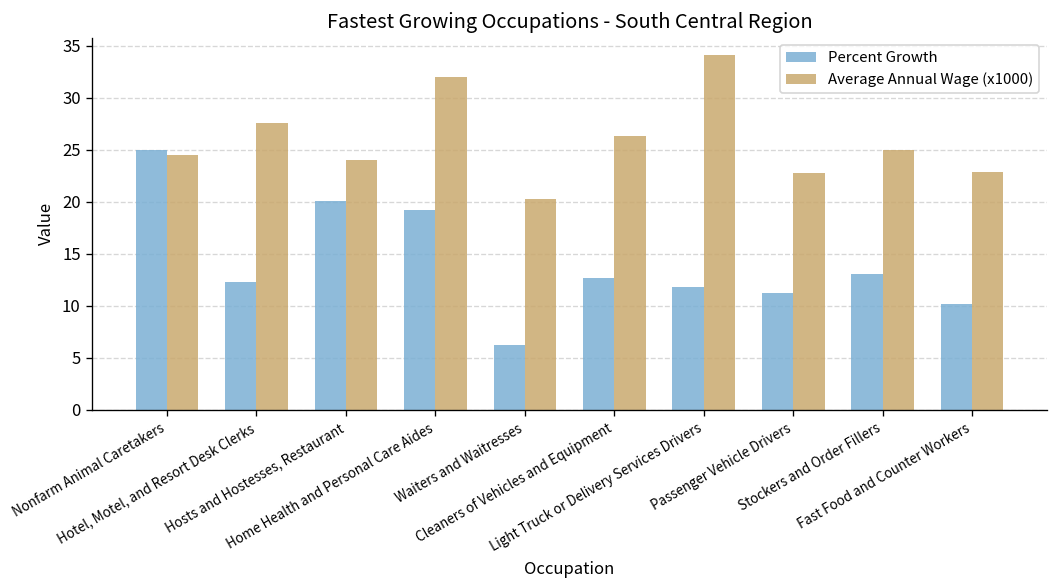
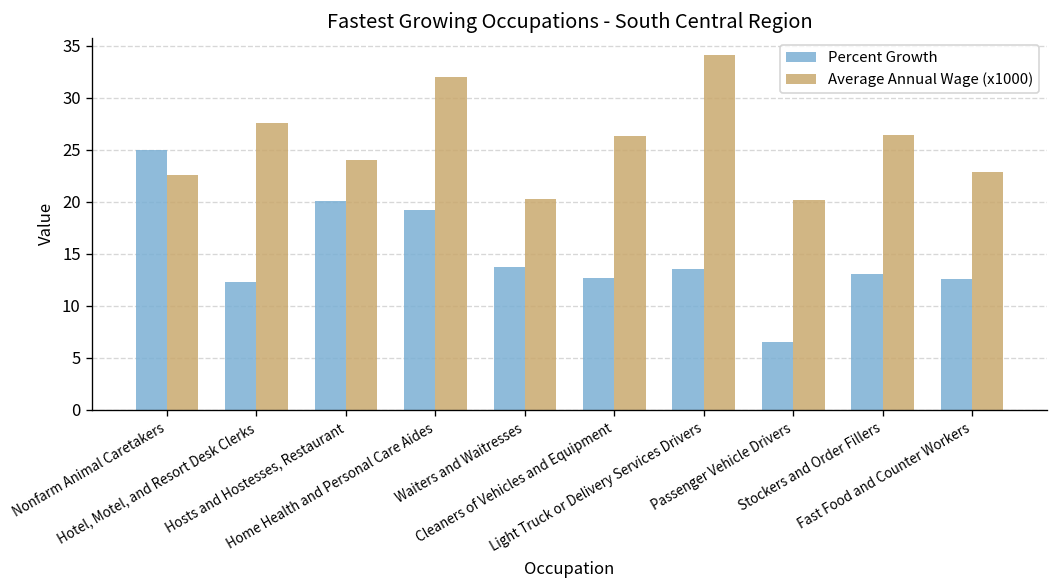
  {
    "Percent Growth": {
      "Nonfarm Animal Caretakers": 25,
      "Hotel, Motel, and Resort Desk Clerks": 12,
      "Hosts and Hostesses, Restaurant": 20,
      "Home Health and Personal Care Aides": 19,
-     "Waiters and Waitresses": 6,
+     "Waiters and Waitresses": 14,
      "Cleaners of Vehicles and Equipment": 13,
-     "Light Truck or Delivery Services Drivers": 12,
-     "Passenger Vehicle Drivers": 11,
+     "Light Truck or Delivery Services Drivers": 14,
+     "Passenger Vehicle Drivers": 7,
      "Stockers and Order Fillers": 13,
-     "Fast Food and Counter Workers": 10
+     "Fast Food and Counter Workers": 13
    },
    "Average Annual Wage (x1000)": {
-     "Nonfarm Animal Caretakers": 24,
+     "Nonfarm Animal Caretakers": 23,
      "Hotel, Motel, and Resort Desk Clerks": 28,
      "Hosts and Hostesses, Restaurant": 24,
      "Home Health and Personal Care Aides": 32,
      "Waiters and Waitresses": 20,
      "Cleaners of Vehicles and Equipment": 26,
      "Light Truck or Delivery Services Drivers": 34,
-     "Passenger Vehicle Drivers": 23,
-     "Stockers and Order Fillers": 25,
+     "Passenger Vehicle Drivers": 20,
+     "Stockers and Order Fillers": 26,
      "Fast Food and Counter Workers": 23
    }
  }
